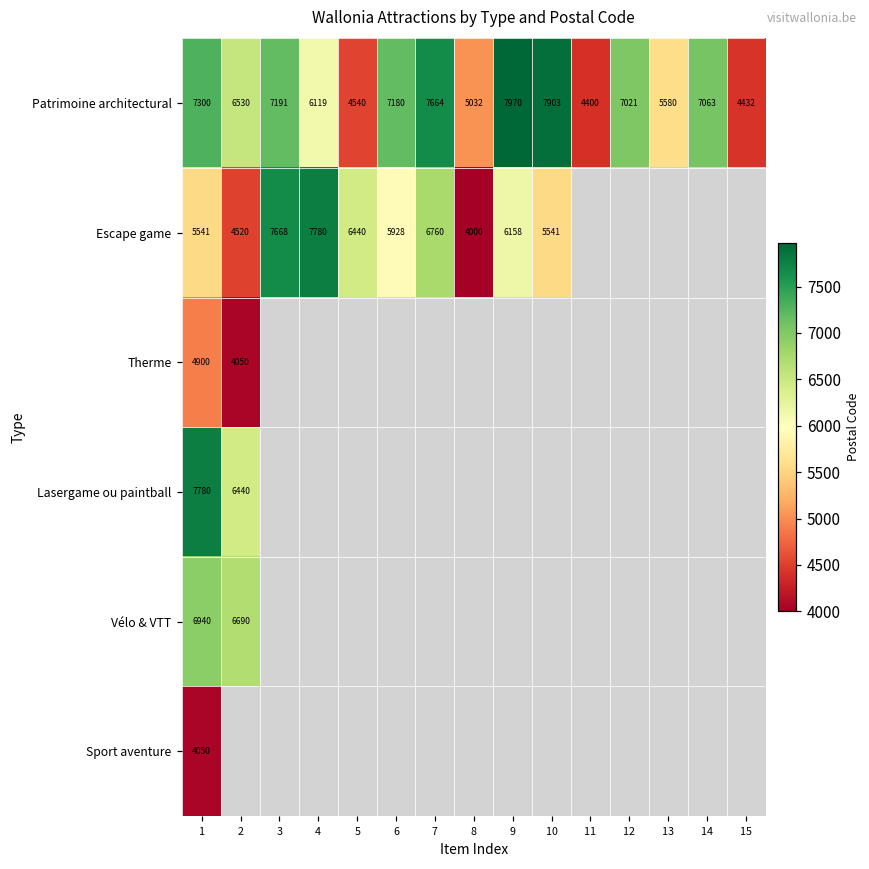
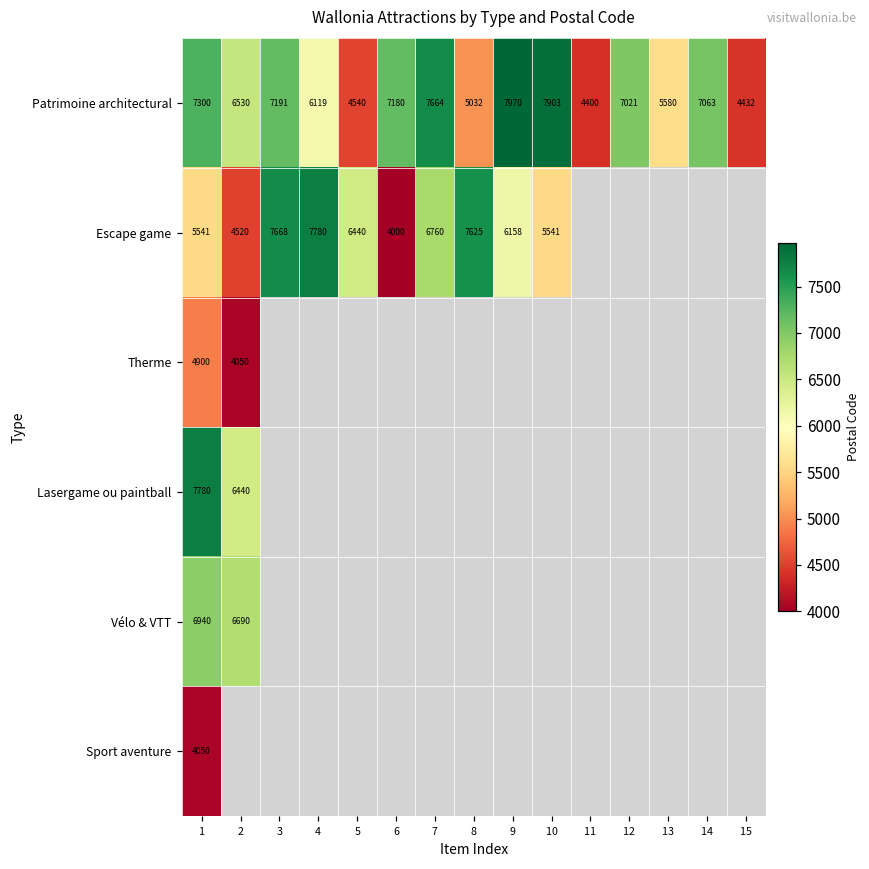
  {
    "Patrimoine architectural": {
      "1": 7300,
      "2": 6530,
      "3": 7191,
      "4": 6119,
      "5": 4540,
      "6": 7180,
      "7": 7664,
      "8": 5032,
      "9": 7970,
      "10": 7903,
      "11": 4400,
      "12": 7021,
      "13": 5580,
      "14": 7063,
      "15": 4432
    },
    "Escape game": {
      "1": 5541,
      "2": 4520,
      "3": 7668,
      "4": 7780,
      "5": 6440,
-     "6": 5928,
+     "6": 4000,
      "7": 6760,
-     "8": 4000,
+     "8": 7625,
      "9": 6158,
      "10": 5541
    },
    "Therme": {
      "1": 4900,
      "2": 4050
    },
    "Lasergame ou paintball": {
      "1": 7780,
      "2": 6440
    },
    "Vélo & VTT": {
      "1": 6940,
      "2": 6690
    },
    "Sport aventure": {
      "1": 4050
    }
  }
